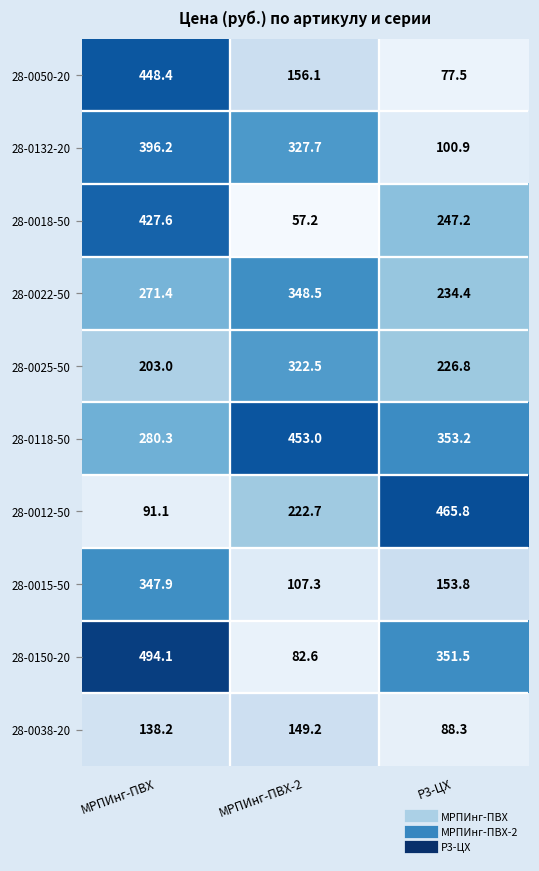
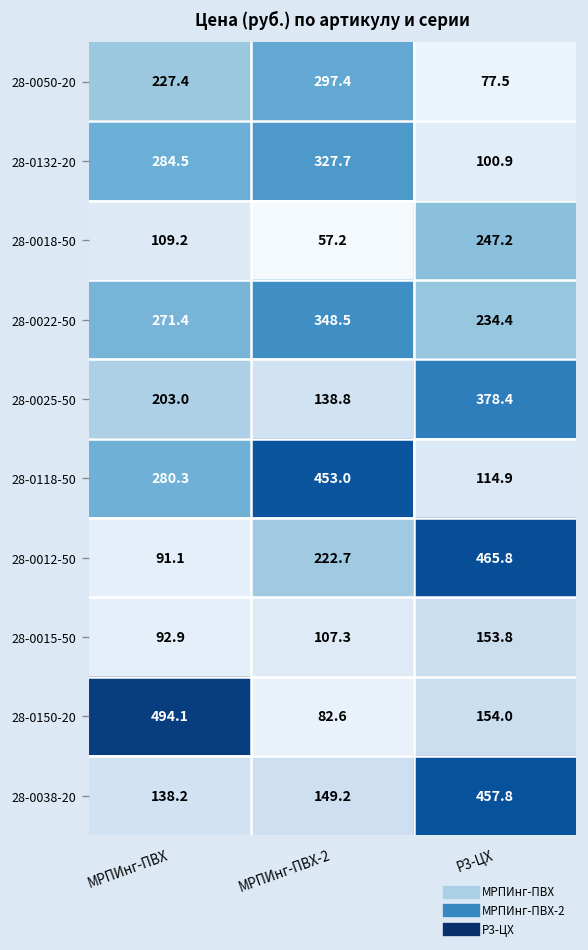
  {
    "28-0050-20": {
-     "МРПИнг-ПВХ": 448.4,
-     "МРПИнг-ПВХ-2": 156.1,
+     "МРПИнг-ПВХ": 227.4,
+     "МРПИнг-ПВХ-2": 297.4,
      "Р3-ЦХ": 77.5
    },
    "28-0132-20": {
-     "МРПИнг-ПВХ": 396.2,
+     "МРПИнг-ПВХ": 284.5,
      "МРПИнг-ПВХ-2": 327.7,
      "Р3-ЦХ": 100.9
    },
    "28-0018-50": {
-     "МРПИнг-ПВХ": 427.6,
+     "МРПИнг-ПВХ": 109.2,
      "МРПИнг-ПВХ-2": 57.2,
      "Р3-ЦХ": 247.2
    },
    "28-0022-50": {
      "МРПИнг-ПВХ": 271.4,
      "МРПИнг-ПВХ-2": 348.5,
      "Р3-ЦХ": 234.4
    },
    "28-0025-50": {
      "МРПИнг-ПВХ": 203.0,
-     "МРПИнг-ПВХ-2": 322.5,
-     "Р3-ЦХ": 226.8
+     "МРПИнг-ПВХ-2": 138.8,
+     "Р3-ЦХ": 378.4
    },
    "28-0118-50": {
      "МРПИнг-ПВХ": 280.3,
      "МРПИнг-ПВХ-2": 453.0,
-     "Р3-ЦХ": 353.2
+     "Р3-ЦХ": 114.9
    },
    "28-0012-50": {
      "МРПИнг-ПВХ": 91.1,
      "МРПИнг-ПВХ-2": 222.7,
      "Р3-ЦХ": 465.8
    },
    "28-0015-50": {
-     "МРПИнг-ПВХ": 347.9,
+     "МРПИнг-ПВХ": 92.9,
      "МРПИнг-ПВХ-2": 107.3,
      "Р3-ЦХ": 153.8
    },
    "28-0150-20": {
      "МРПИнг-ПВХ": 494.1,
      "МРПИнг-ПВХ-2": 82.6,
-     "Р3-ЦХ": 351.5
+     "Р3-ЦХ": 154.0
    },
    "28-0038-20": {
      "МРПИнг-ПВХ": 138.2,
      "МРПИнг-ПВХ-2": 149.2,
-     "Р3-ЦХ": 88.3
+     "Р3-ЦХ": 457.8
    }
  }
